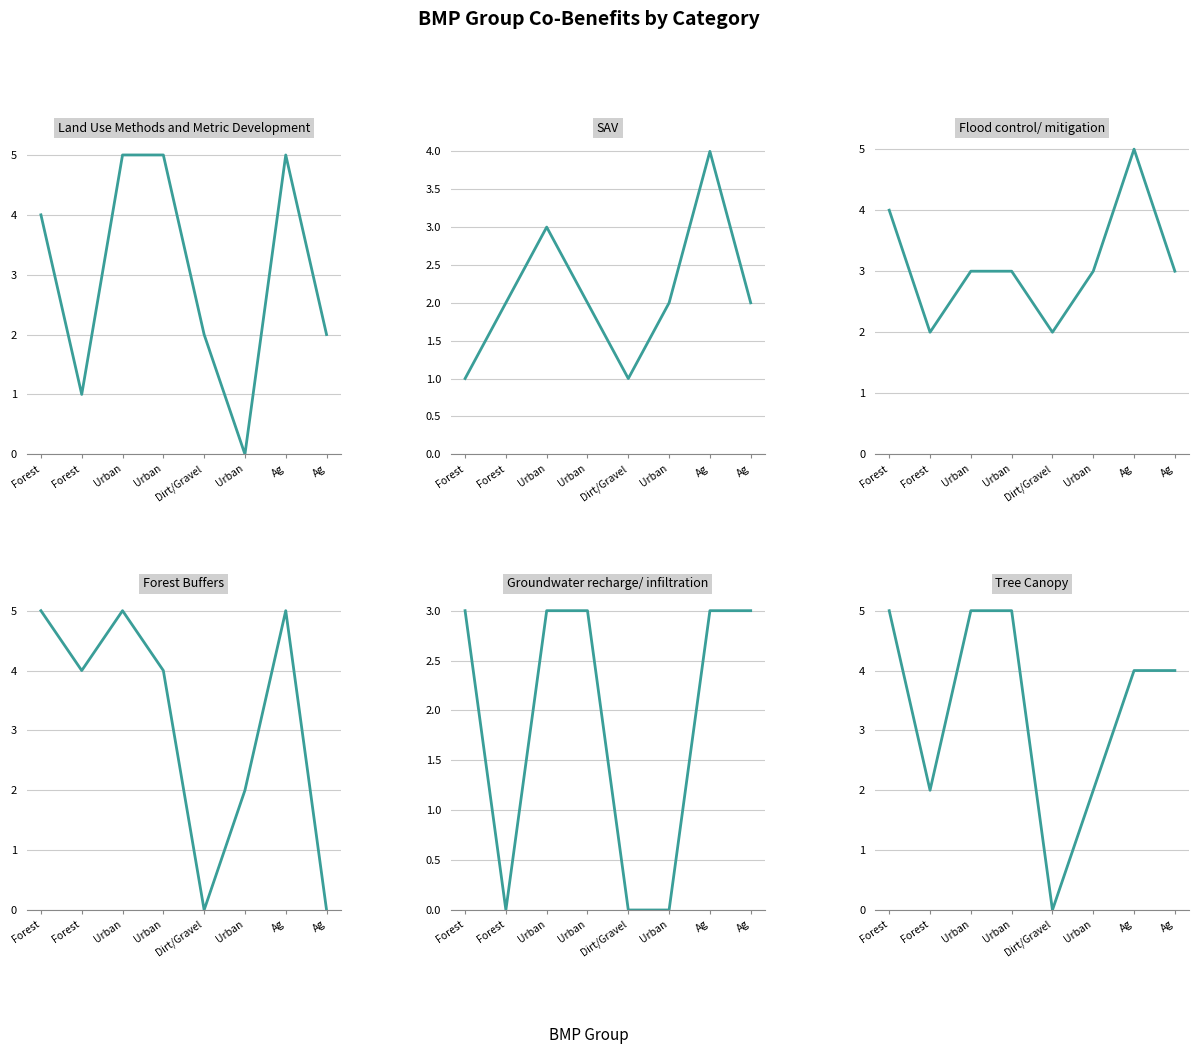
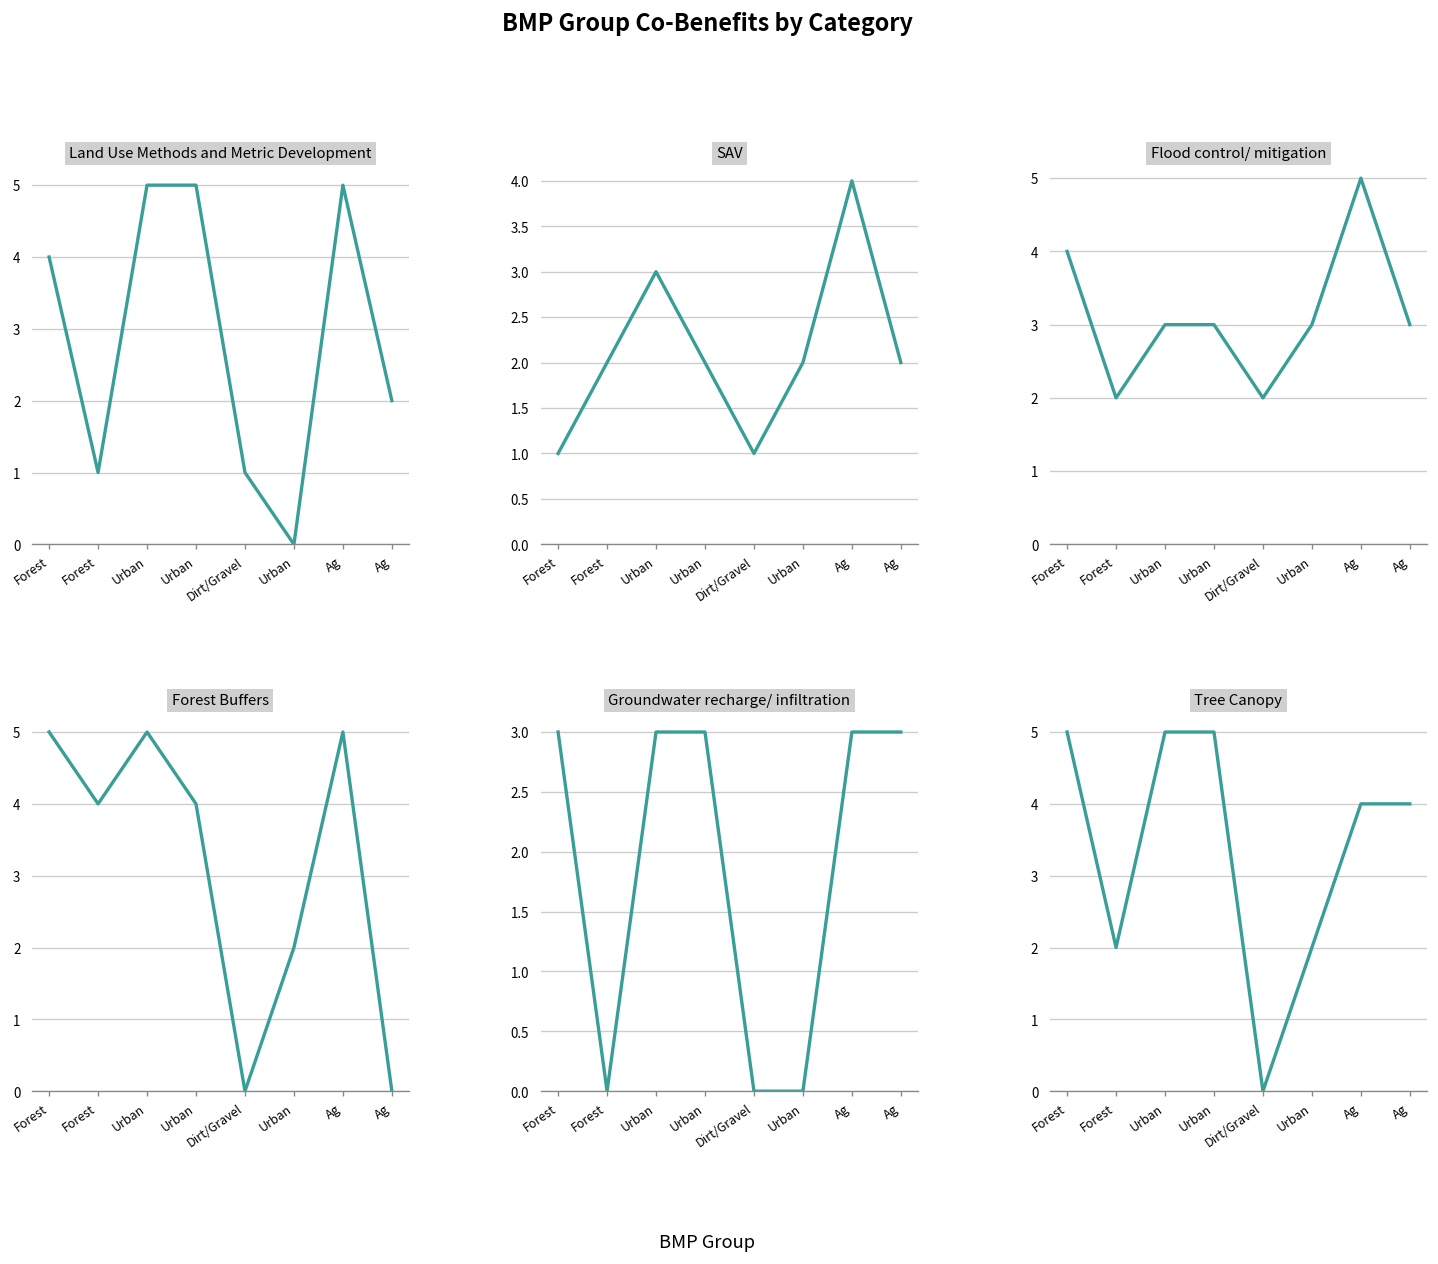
  {
    "Land Use Methods and Metric Development": {
-     "Dirt/Gravel": 2
+     "Dirt/Gravel": 1
    },
    "SAV": {
      "Dirt/Gravel": 1.0
    },
    "Flood control/ mitigation": {
      "Dirt/Gravel": 2.0
    },
    "Forest Buffers": {
      "Dirt/Gravel": 0.0
    },
    "Groundwater recharge/ infiltration": {
      "Dirt/Gravel": 0.0
    },
    "Tree Canopy": {
      "Dirt/Gravel": 0.0
    }
  }
